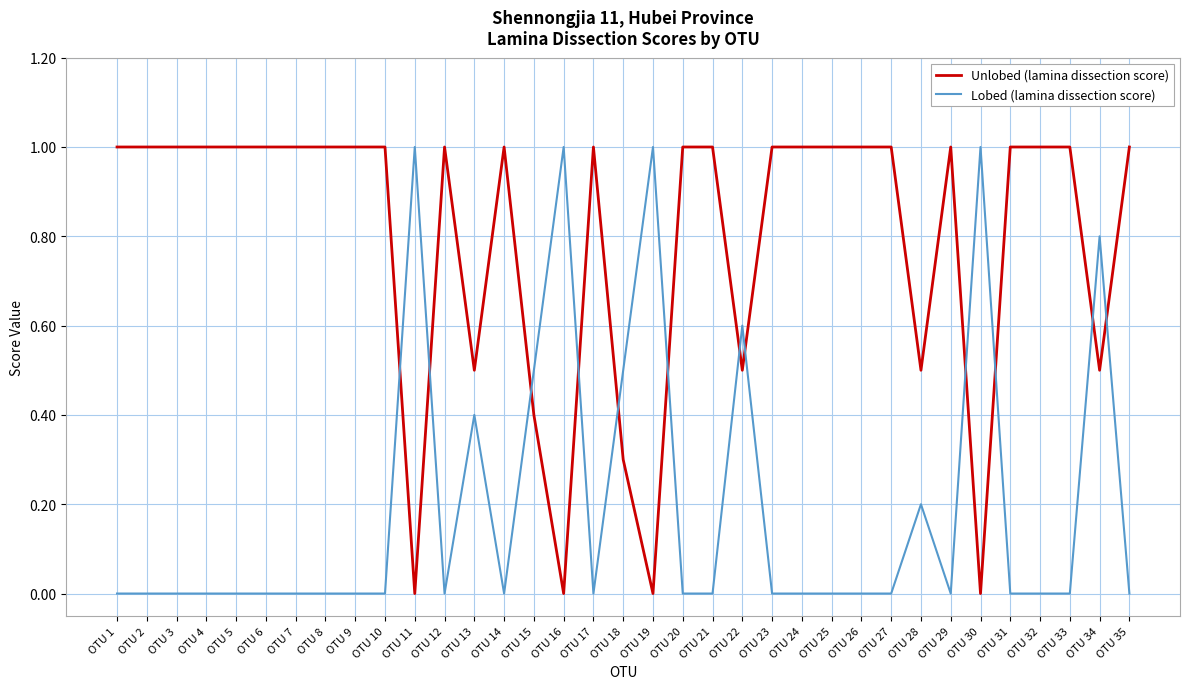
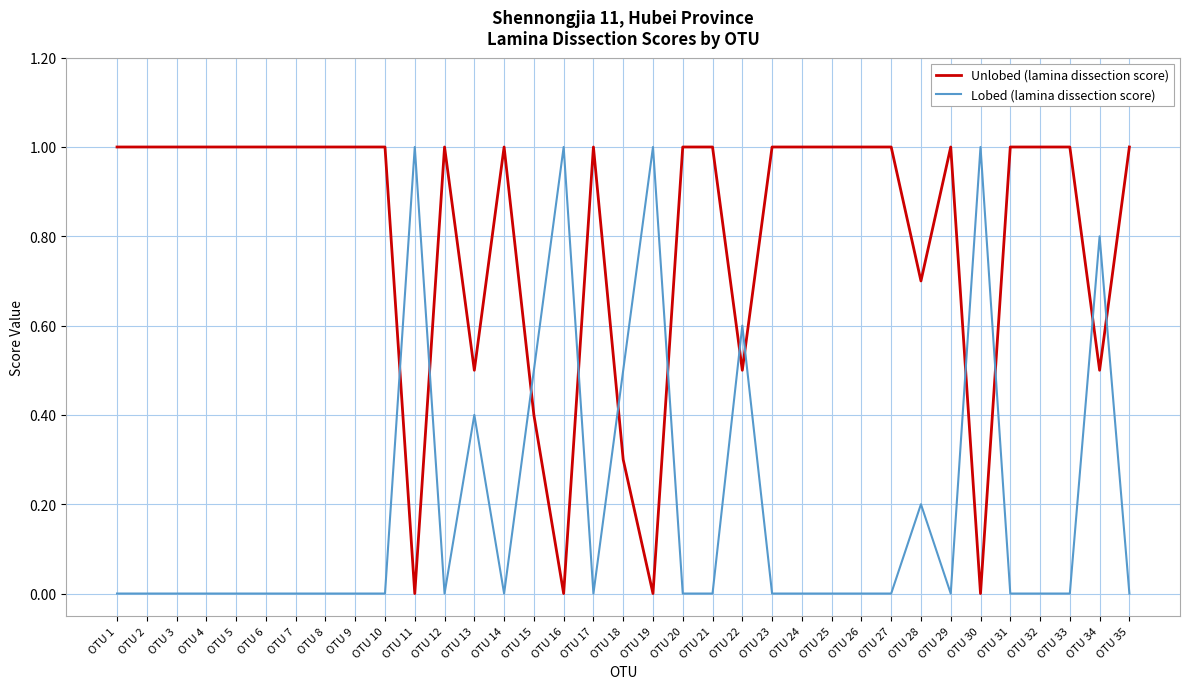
  {
    "Unlobed (lamina dissection score)": {
      "OTU 1": 1.0,
      "OTU 2": 1.0,
      "OTU 3": 1.0,
      "OTU 4": 1.0,
      "OTU 5": 1.0,
      "OTU 6": 1.0,
      "OTU 7": 1.0,
      "OTU 8": 1.0,
      "OTU 9": 1.0,
      "OTU 10": 1.0,
      "OTU 11": 0.0,
      "OTU 12": 1.0,
      "OTU 13": 0.5,
      "OTU 14": 1.0,
      "OTU 15": 0.4,
      "OTU 16": 0.0,
      "OTU 17": 1.0,
      "OTU 18": 0.3,
      "OTU 19": 0.0,
      "OTU 20": 1.0,
      "OTU 21": 1.0,
      "OTU 22": 0.5,
      "OTU 23": 1.0,
      "OTU 24": 1.0,
      "OTU 25": 1.0,
      "OTU 26": 1.0,
      "OTU 27": 1.0,
-     "OTU 28": 0.5,
+     "OTU 28": 0.7,
      "OTU 29": 1.0,
      "OTU 30": 0.0,
      "OTU 31": 1.0,
      "OTU 32": 1.0,
      "OTU 33": 1.0,
      "OTU 34": 0.5,
      "OTU 35": 1.0
    },
    "Lobed (lamina dissection score)": {
      "OTU 1": 0.0,
      "OTU 2": 0.0,
      "OTU 3": 0.0,
      "OTU 4": 0.0,
      "OTU 5": 0.0,
      "OTU 6": 0.0,
      "OTU 7": 0.0,
      "OTU 8": 0.0,
      "OTU 9": 0.0,
      "OTU 10": 0.0,
      "OTU 11": 1.0,
      "OTU 12": 0.0,
      "OTU 13": 0.4,
      "OTU 14": 0.0,
      "OTU 15": 0.5,
      "OTU 16": 1.0,
      "OTU 17": 0.0,
      "OTU 18": 0.5,
      "OTU 19": 1.0,
      "OTU 20": 0.0,
      "OTU 21": 0.0,
      "OTU 22": 0.6,
      "OTU 23": 0.0,
      "OTU 24": 0.0,
      "OTU 25": 0.0,
      "OTU 26": 0.0,
      "OTU 27": 0.0,
      "OTU 28": 0.2,
      "OTU 29": 0.0,
      "OTU 30": 1.0,
      "OTU 31": 0.0,
      "OTU 32": 0.0,
      "OTU 33": 0.0,
      "OTU 34": 0.8,
      "OTU 35": 0.0
    }
  }
